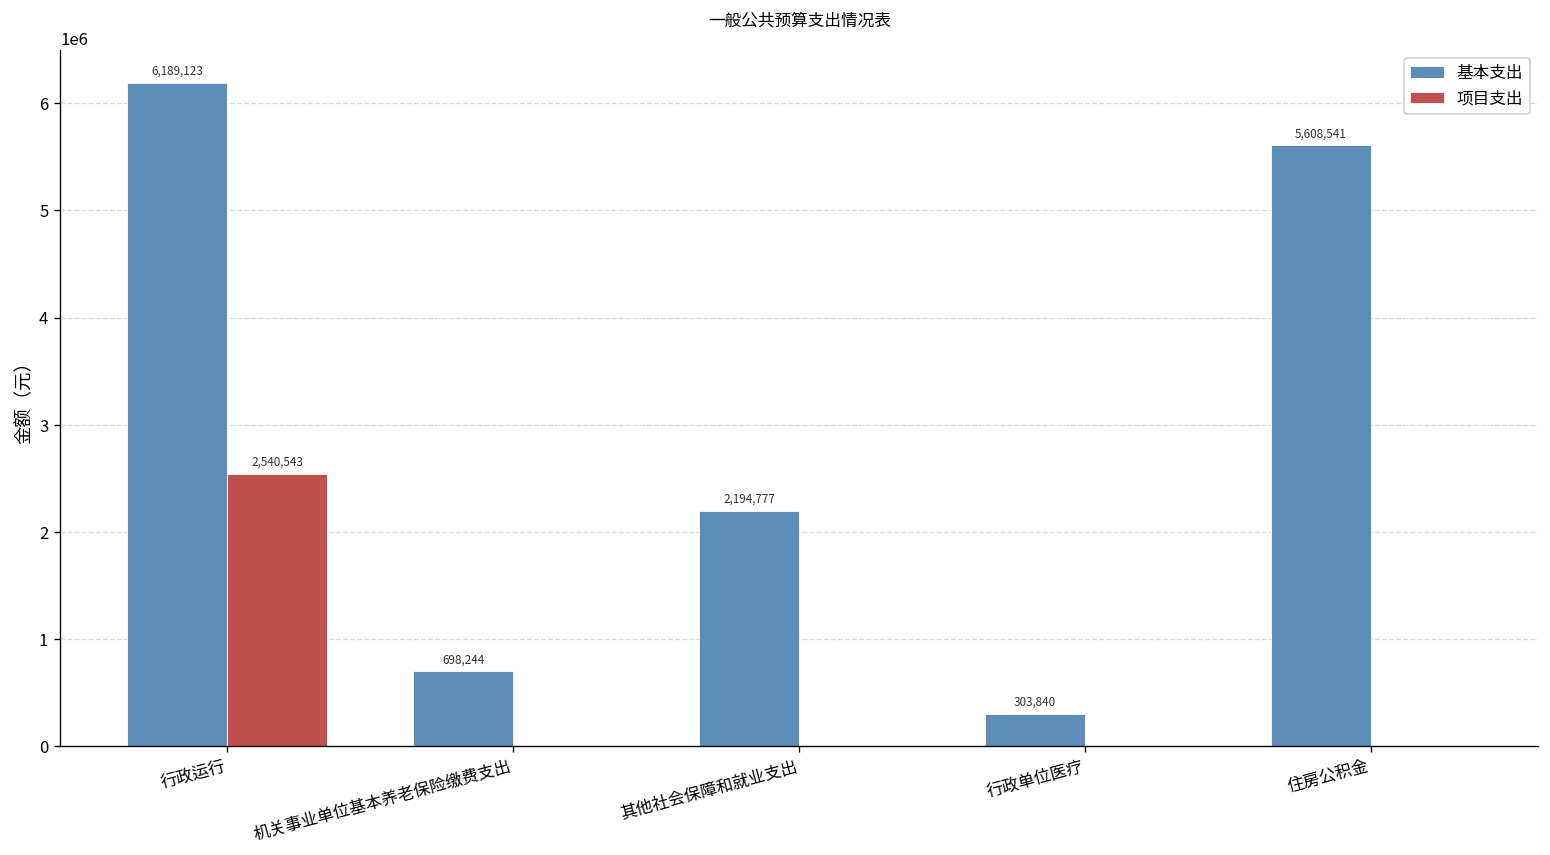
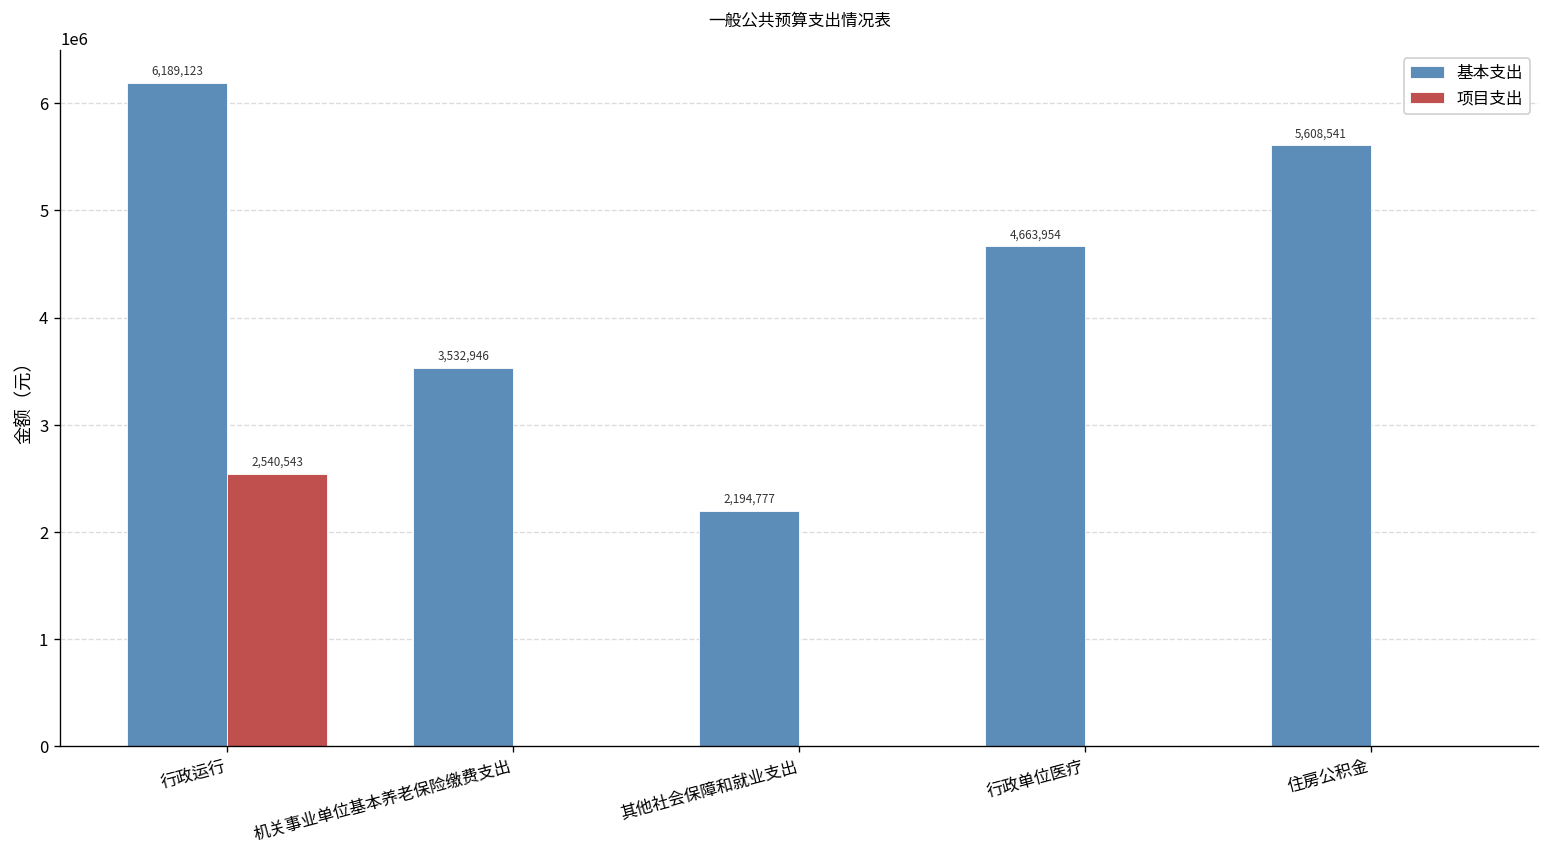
  {
    "基本支出": {
      "行政运行": "6,189,123",
-     "机关事业单位基本养老保险缴费支出": "698,244",
+     "机关事业单位基本养老保险缴费支出": "3,532,946",
      "其他社会保障和就业支出": "2,194,777",
-     "行政单位医疗": "303,840",
+     "行政单位医疗": "4,663,954",
      "住房公积金": "5,608,541"
    },
    "项目支出": {
      "行政运行": "2,540,543"
    }
  }
